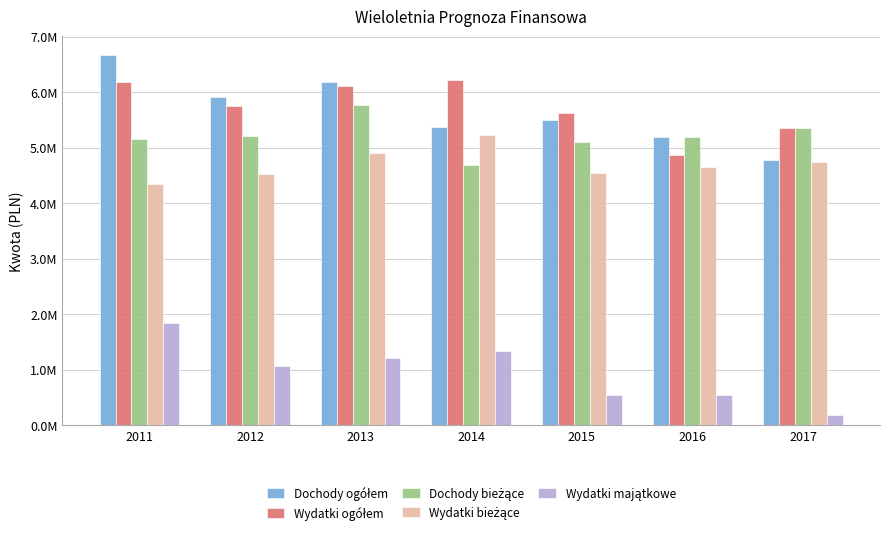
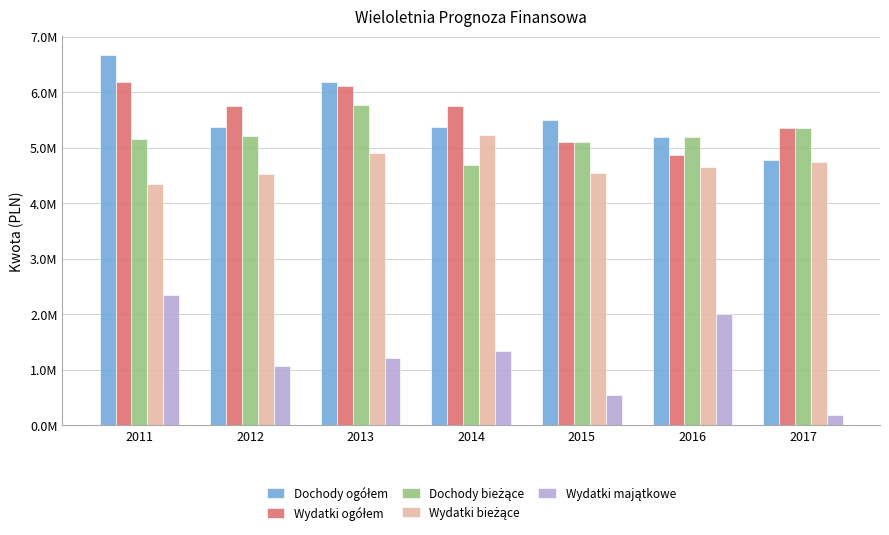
  {
    "Dochody ogółem": {
      "2011": 6700000,
-     "2012": 5900000,
+     "2012": 5400000,
      "2013": 6200000,
      "2014": 5400000,
      "2015": 5500000,
      "2016": 5200000,
      "2017": 4800000
    },
    "Wydatki ogółem": {
      "2011": 6200000,
      "2012": 5800000,
      "2013": 6100000,
-     "2014": 6200000,
-     "2015": 5600000,
+     "2014": 5800000,
+     "2015": 5100000,
      "2016": 4900000,
      "2017": 5400000
    },
    "Dochody bieżące": {
      "2011": 5200000,
      "2012": 5200000,
      "2013": 5800000,
      "2014": 4700000,
      "2015": 5100000,
      "2016": 5200000,
      "2017": 5400000
    },
    "Wydatki bieżące": {
      "2011": 4300000,
      "2012": 4500000,
      "2013": 4900000,
      "2014": 5200000,
      "2015": 4600000,
      "2016": 4700000,
      "2017": 4800000
    },
    "Wydatki majątkowe": {
-     "2011": 1800000,
+     "2011": 2400000,
      "2012": 1100000,
      "2013": 1200000,
      "2014": 1300000,
      "2015": 600000,
-     "2016": 600000,
+     "2016": 2000000,
      "2017": 200000
    }
  }
